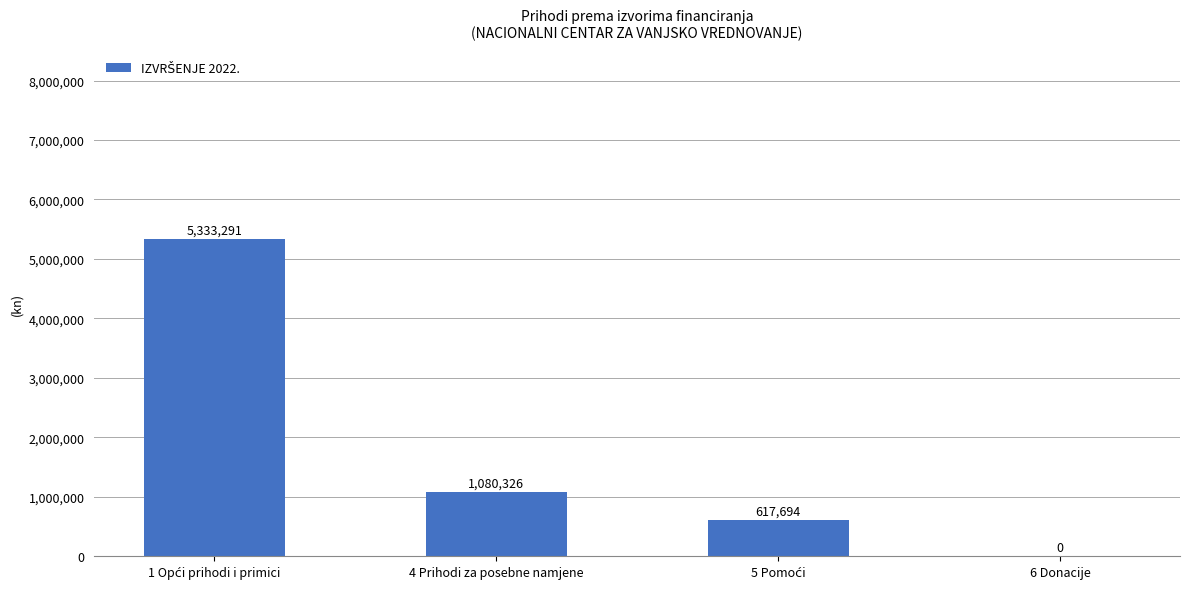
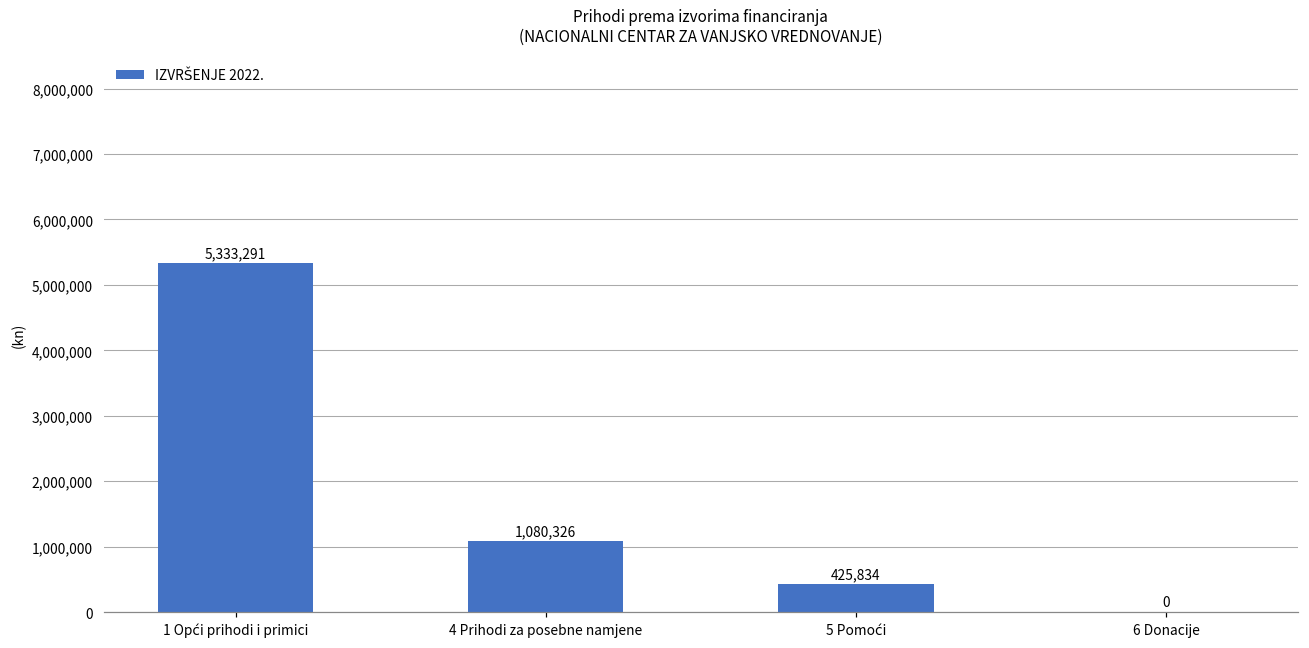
  {
    "1 Opći prihodi i primici": "5,333,291",
    "4 Prihodi za posebne namjene": "1,080,326",
-   "5 Pomoći": "617,694",
+   "5 Pomoći": "425,834",
    "6 Donacije": "0"
  }
